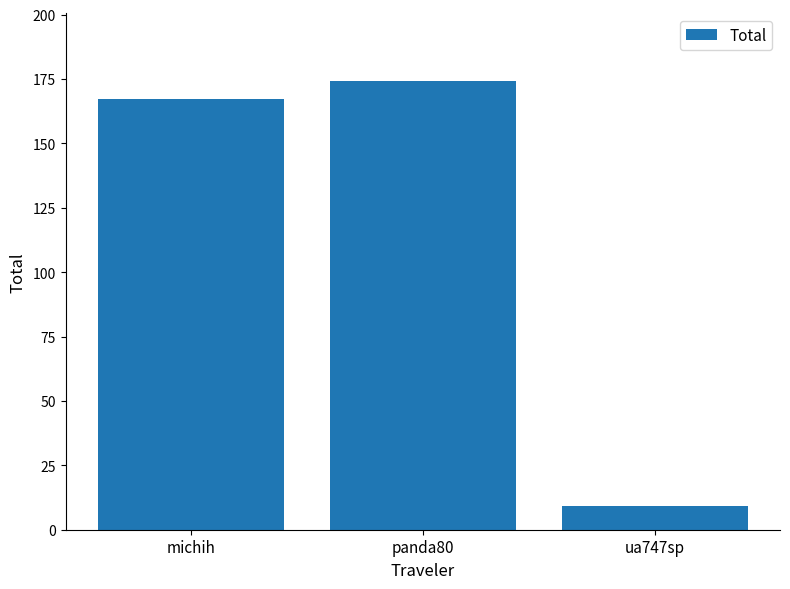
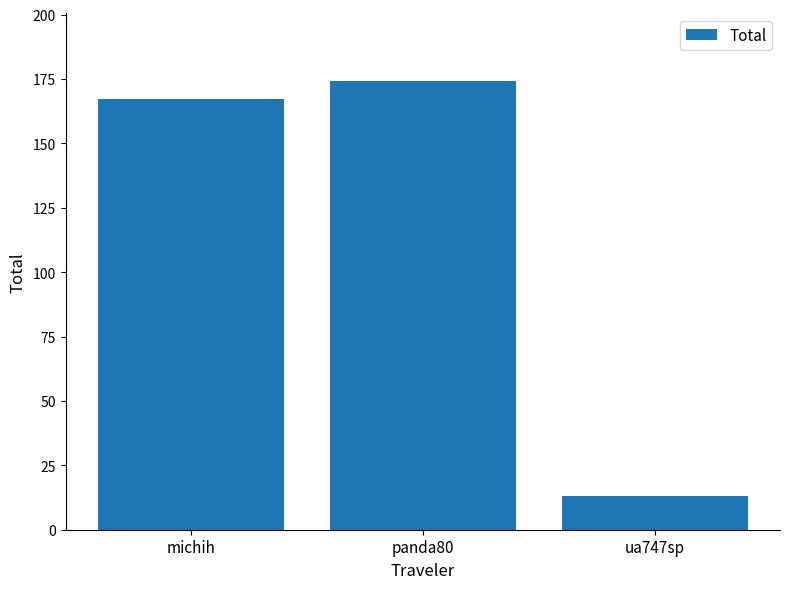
  {
    "michih": 167,
    "panda80": 174,
-   "ua747sp": 9
+   "ua747sp": 13
  }
